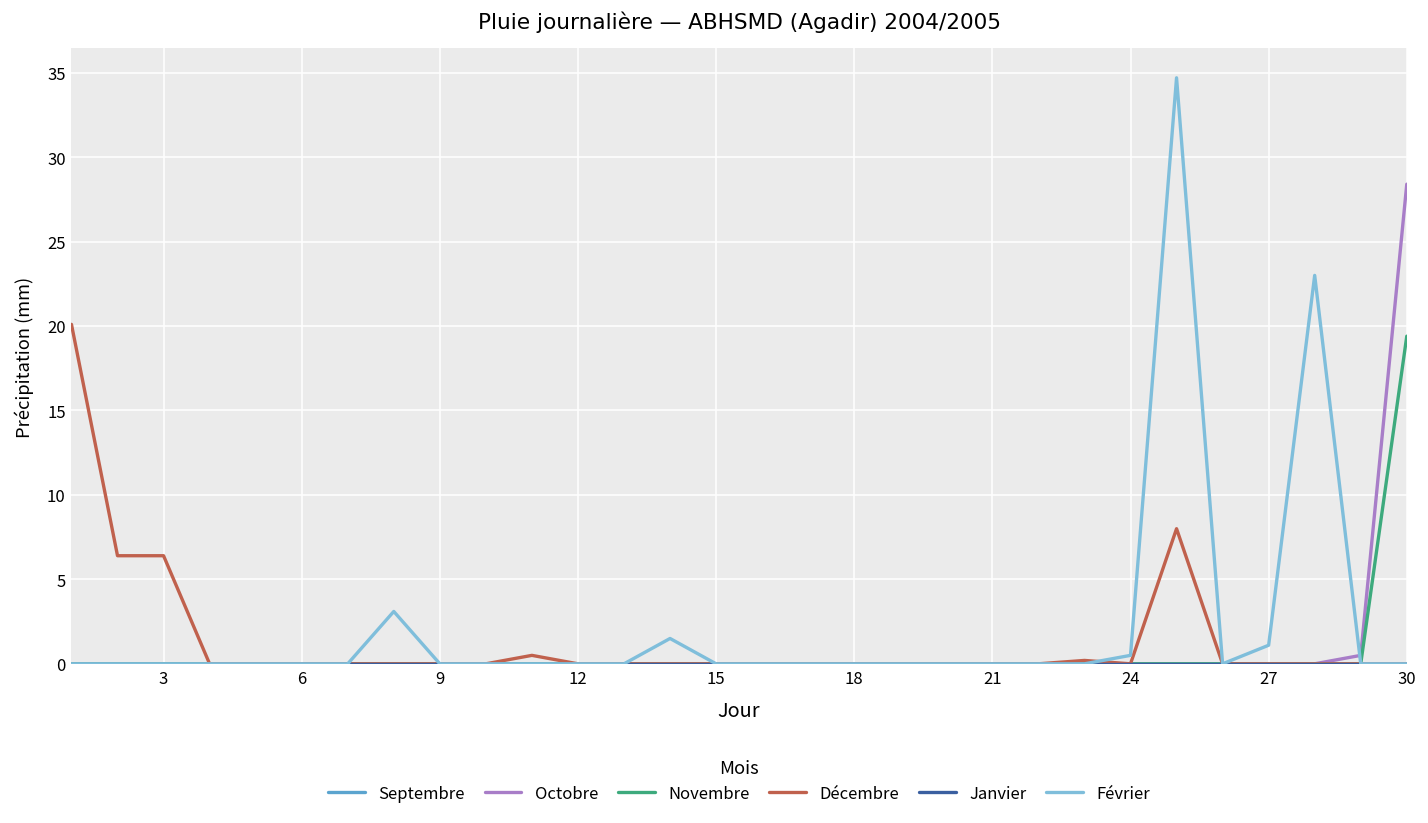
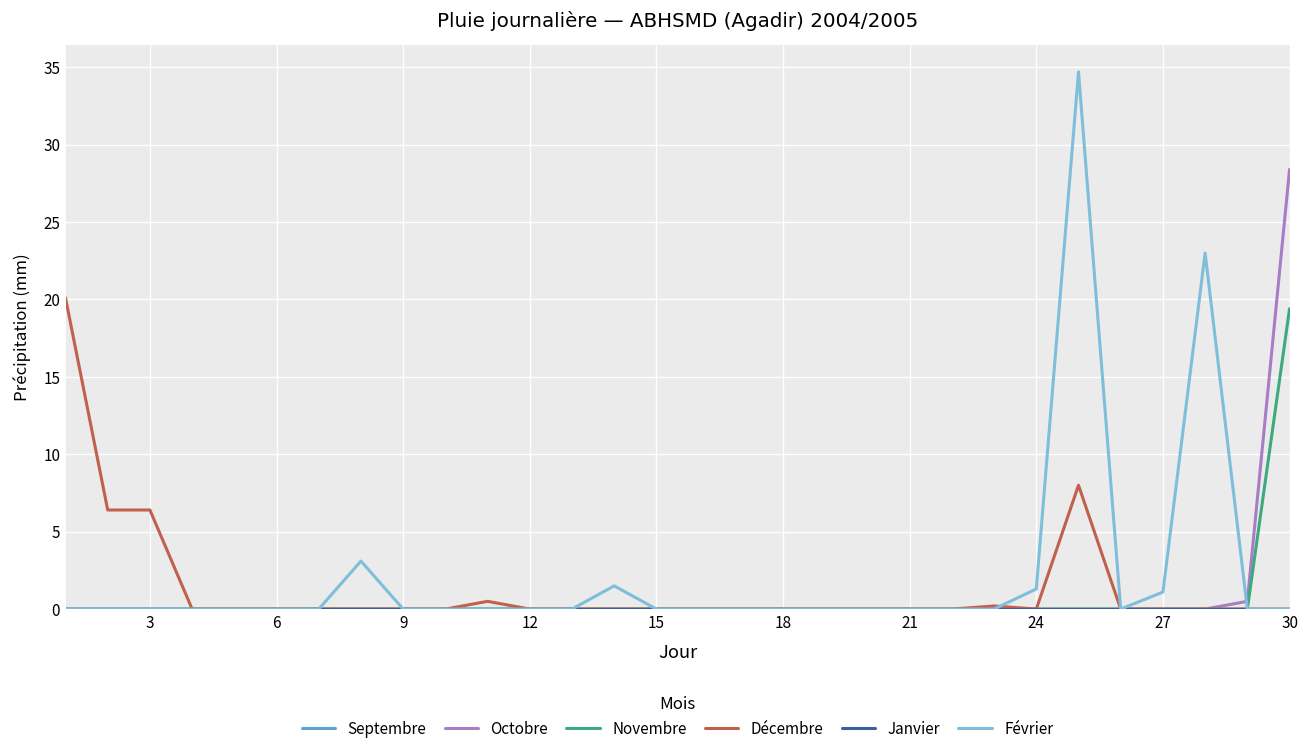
  {
    "Octobre": {
      "30": 28.4
    },
    "Novembre": {
      "30": 19.4
    },
    "Décembre": {
      "3": 6.4
    },
    "Février": {
-     "24": 0.5,
+     "24": 1.3,
      "27": 1.1
    }
  }
